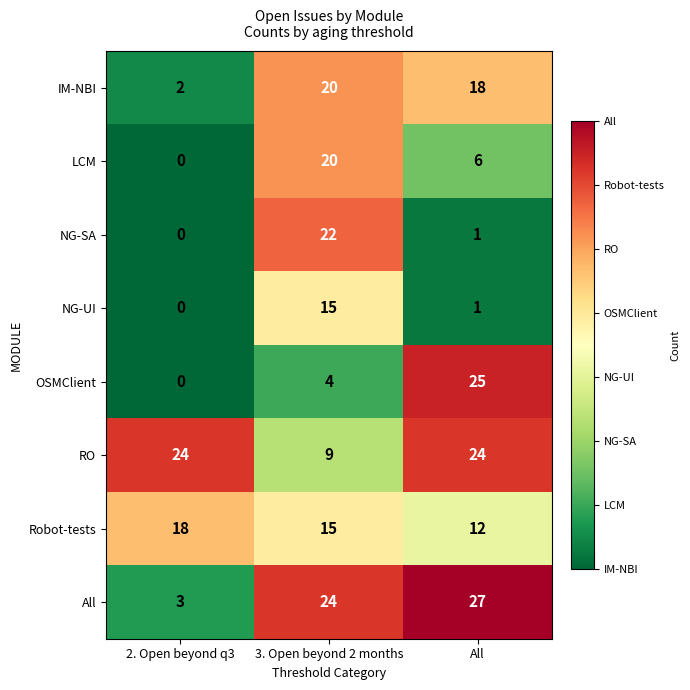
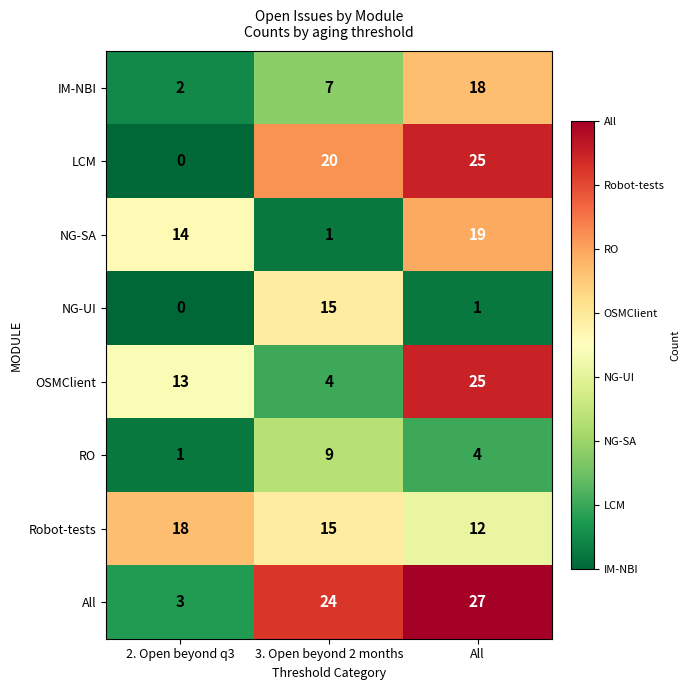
  {
    "IM-NBI": {
      "2. Open beyond q3": 2,
-     "3. Open beyond 2 months": 20,
+     "3. Open beyond 2 months": 7,
      "All": 18
    },
    "LCM": {
      "2. Open beyond q3": 0,
      "3. Open beyond 2 months": 20,
-     "All": 6
+     "All": 25
    },
    "NG-SA": {
-     "2. Open beyond q3": 0,
-     "3. Open beyond 2 months": 22,
-     "All": 1
+     "2. Open beyond q3": 14,
+     "3. Open beyond 2 months": 1,
+     "All": 19
    },
    "NG-UI": {
      "2. Open beyond q3": 0,
      "3. Open beyond 2 months": 15,
      "All": 1
    },
    "OSMClient": {
-     "2. Open beyond q3": 0,
+     "2. Open beyond q3": 13,
      "3. Open beyond 2 months": 4,
      "All": 25
    },
    "RO": {
-     "2. Open beyond q3": 24,
+     "2. Open beyond q3": 1,
      "3. Open beyond 2 months": 9,
-     "All": 24
+     "All": 4
    },
    "Robot-tests": {
      "2. Open beyond q3": 18,
      "3. Open beyond 2 months": 15,
      "All": 12
    },
    "All": {
      "2. Open beyond q3": 3,
      "3. Open beyond 2 months": 24,
      "All": 27
    }
  }
